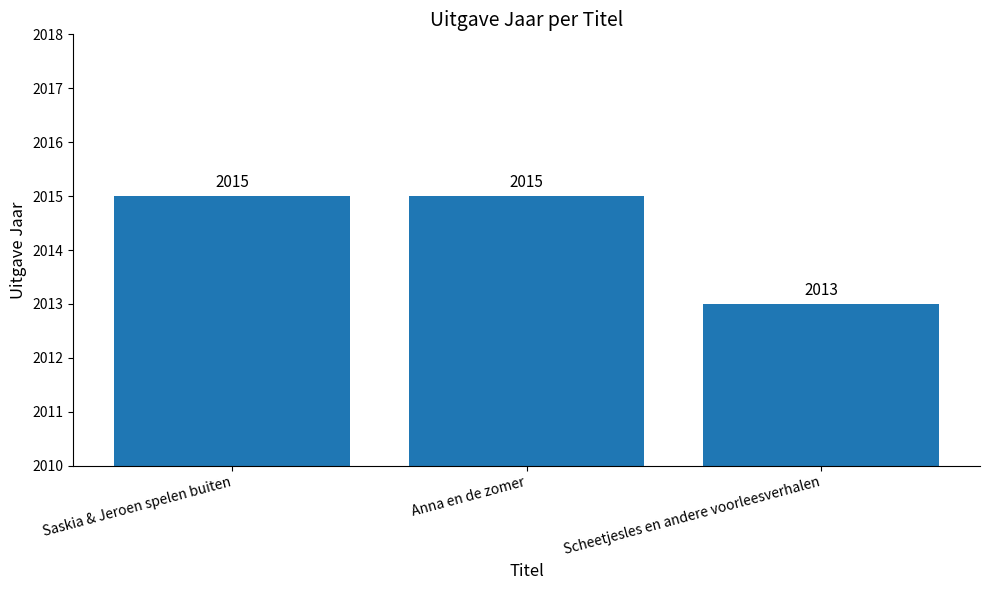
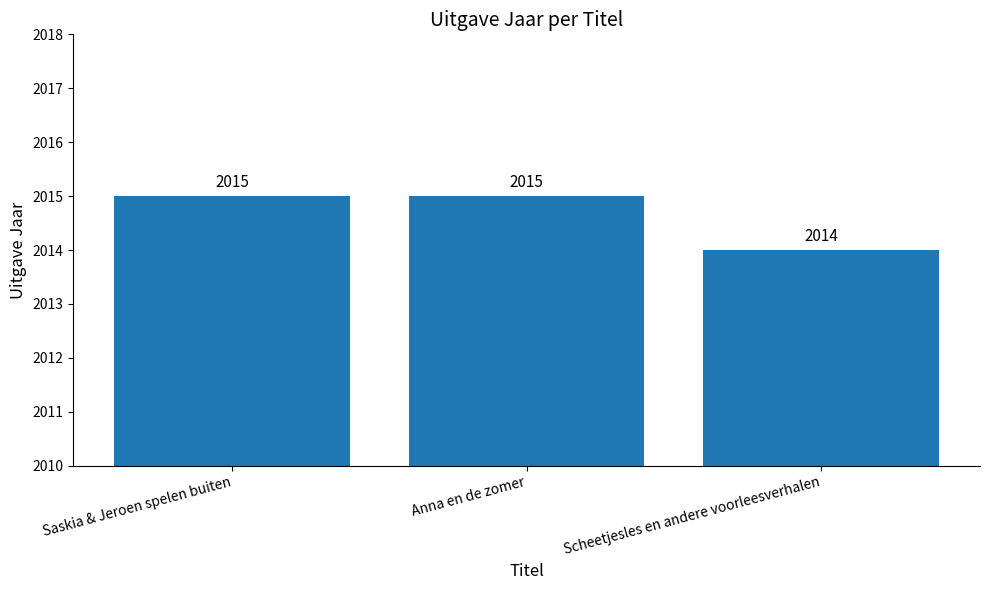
  {
    "Saskia & Jeroen spelen buiten": 2015,
    "Anna en de zomer": 2015,
-   "Scheetjesles en andere voorleesverhalen": 2013
+   "Scheetjesles en andere voorleesverhalen": 2014
  }
